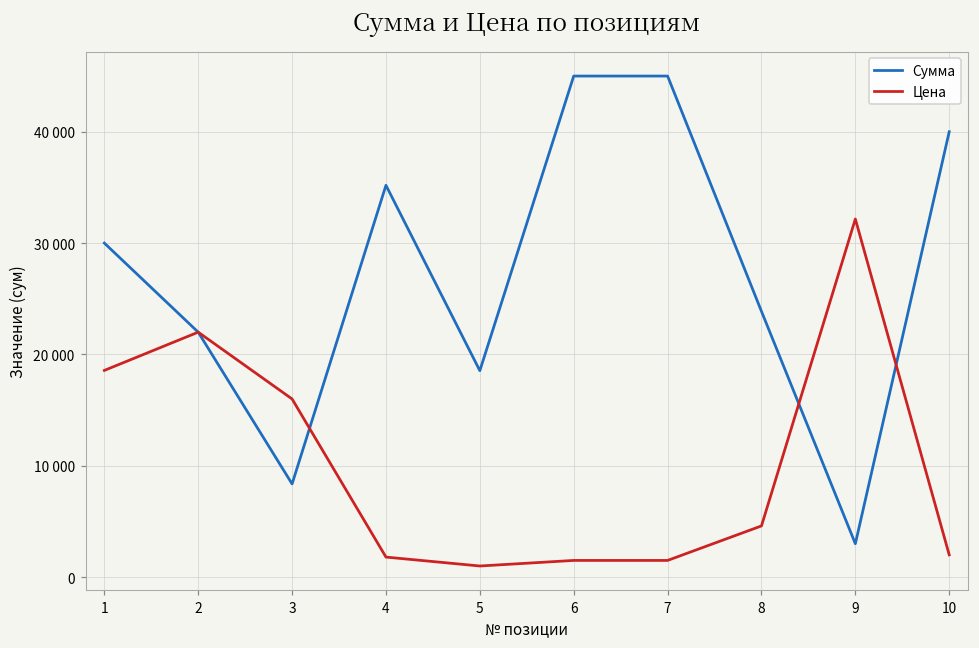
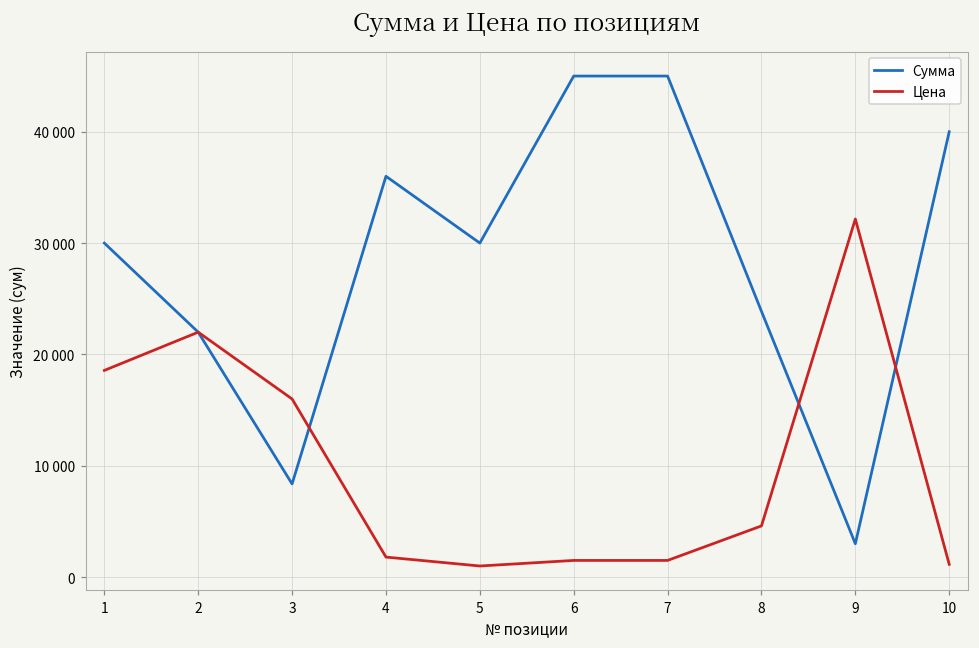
  {
    "Сумма": {
      "1": 30000,
      "3": 8400,
-     "4": 35200,
-     "5": 18500,
+     "4": 36000,
+     "5": 30000,
      "6": 45000,
      "7": 45000,
      "8": 23900,
      "9": 3000,
      "10": 40000
    },
    "Цена": {
      "1": 18600,
      "3": 16000,
      "4": 1800,
      "5": 1000,
      "6": 1500,
      "7": 1500,
      "8": 4600,
      "9": 32200,
-     "10": 2000
+     "10": 1100
    }
  }
